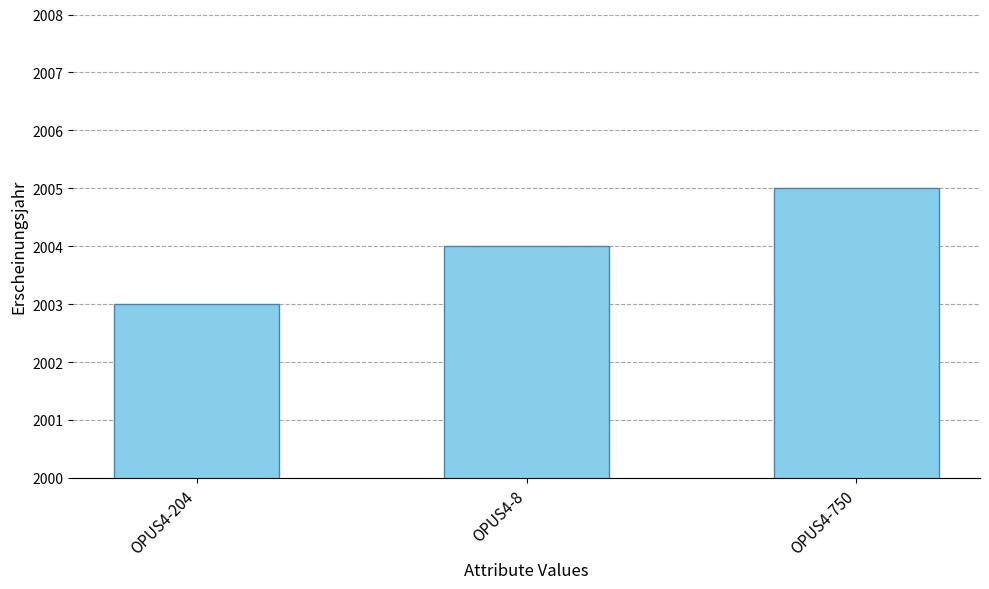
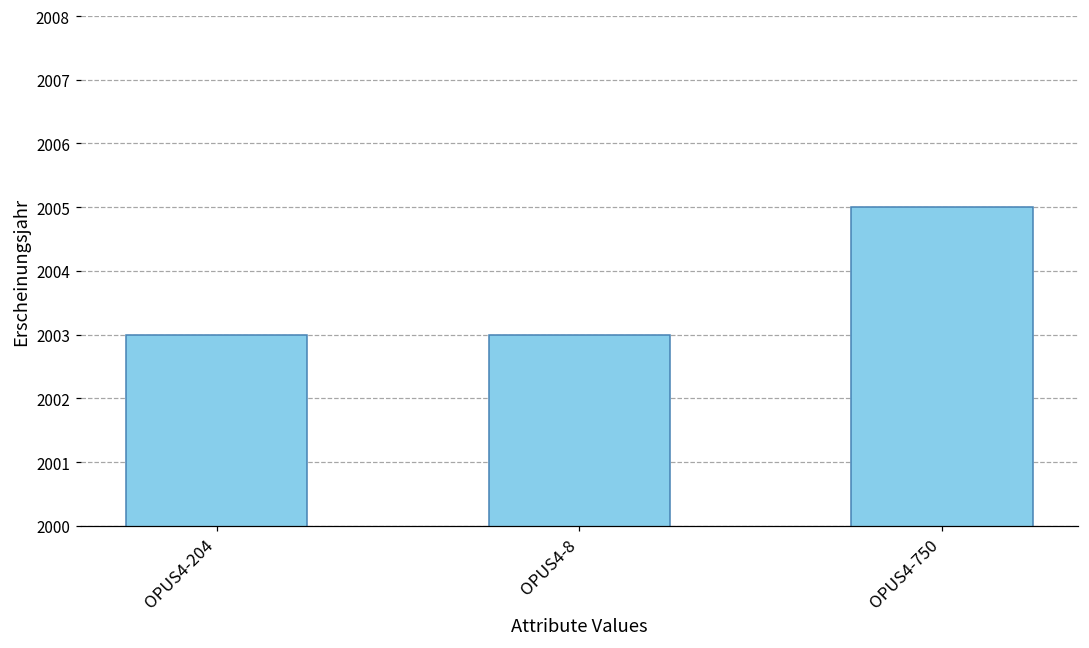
  {
    "OPUS4-204": 2003,
-   "OPUS4-8": 2004,
+   "OPUS4-8": 2003,
    "OPUS4-750": 2005
  }
